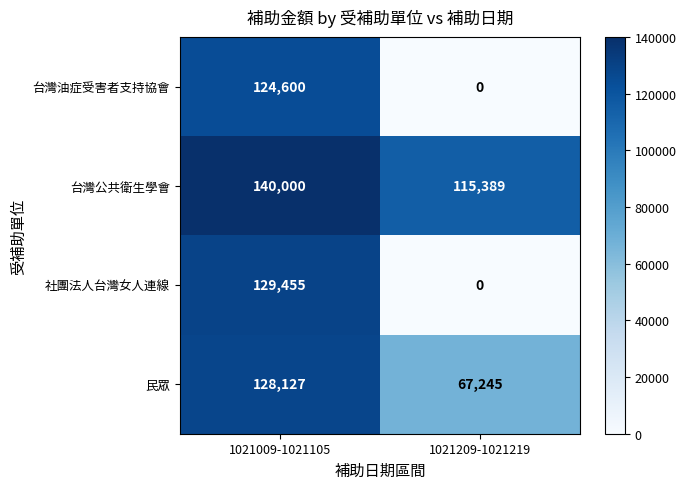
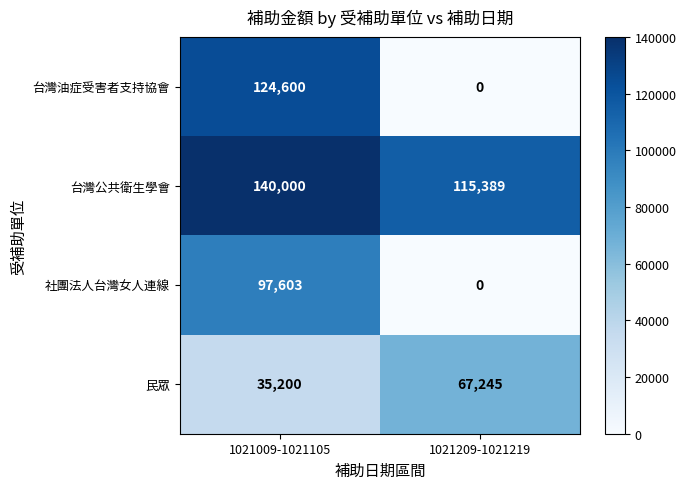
  {
    "台灣油症受害者支持協會": {
      "1021009-1021105": "124,600",
      "1021209-1021219": "0"
    },
    "台灣公共衛生學會": {
      "1021009-1021105": "140,000",
      "1021209-1021219": "115,389"
    },
    "社團法人台灣女人連線": {
-     "1021009-1021105": "129,455",
+     "1021009-1021105": "97,603",
      "1021209-1021219": "0"
    },
    "民眾": {
-     "1021009-1021105": "128,127",
+     "1021009-1021105": "35,200",
      "1021209-1021219": "67,245"
    }
  }
